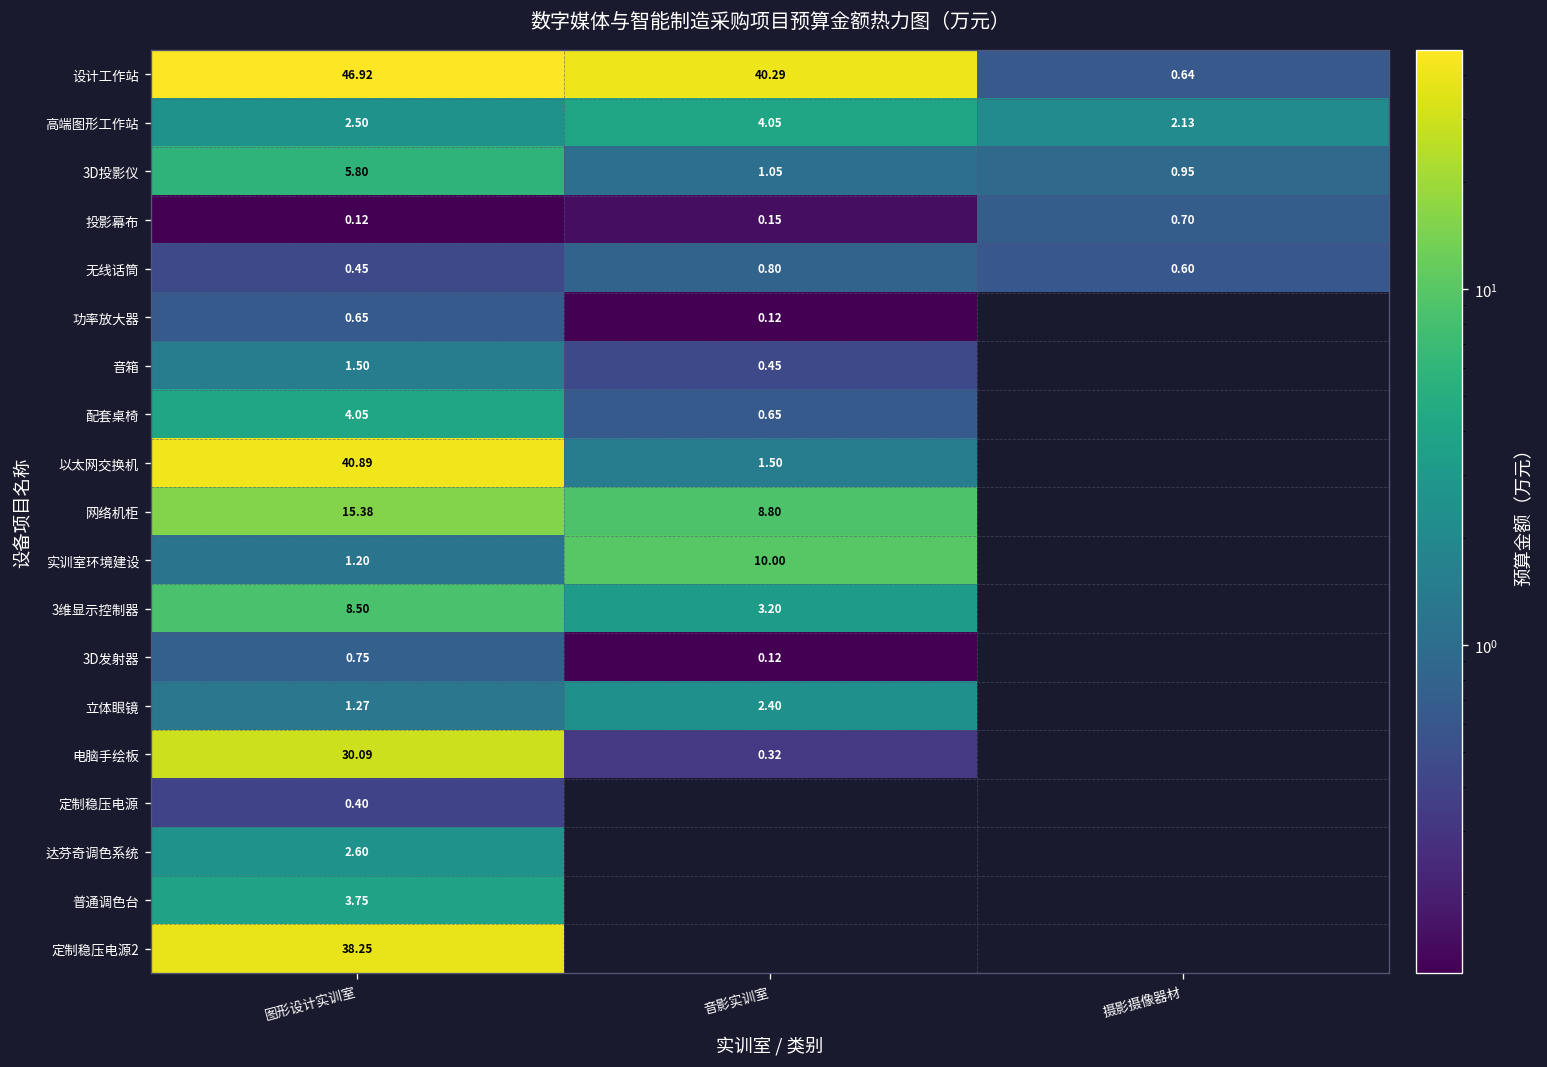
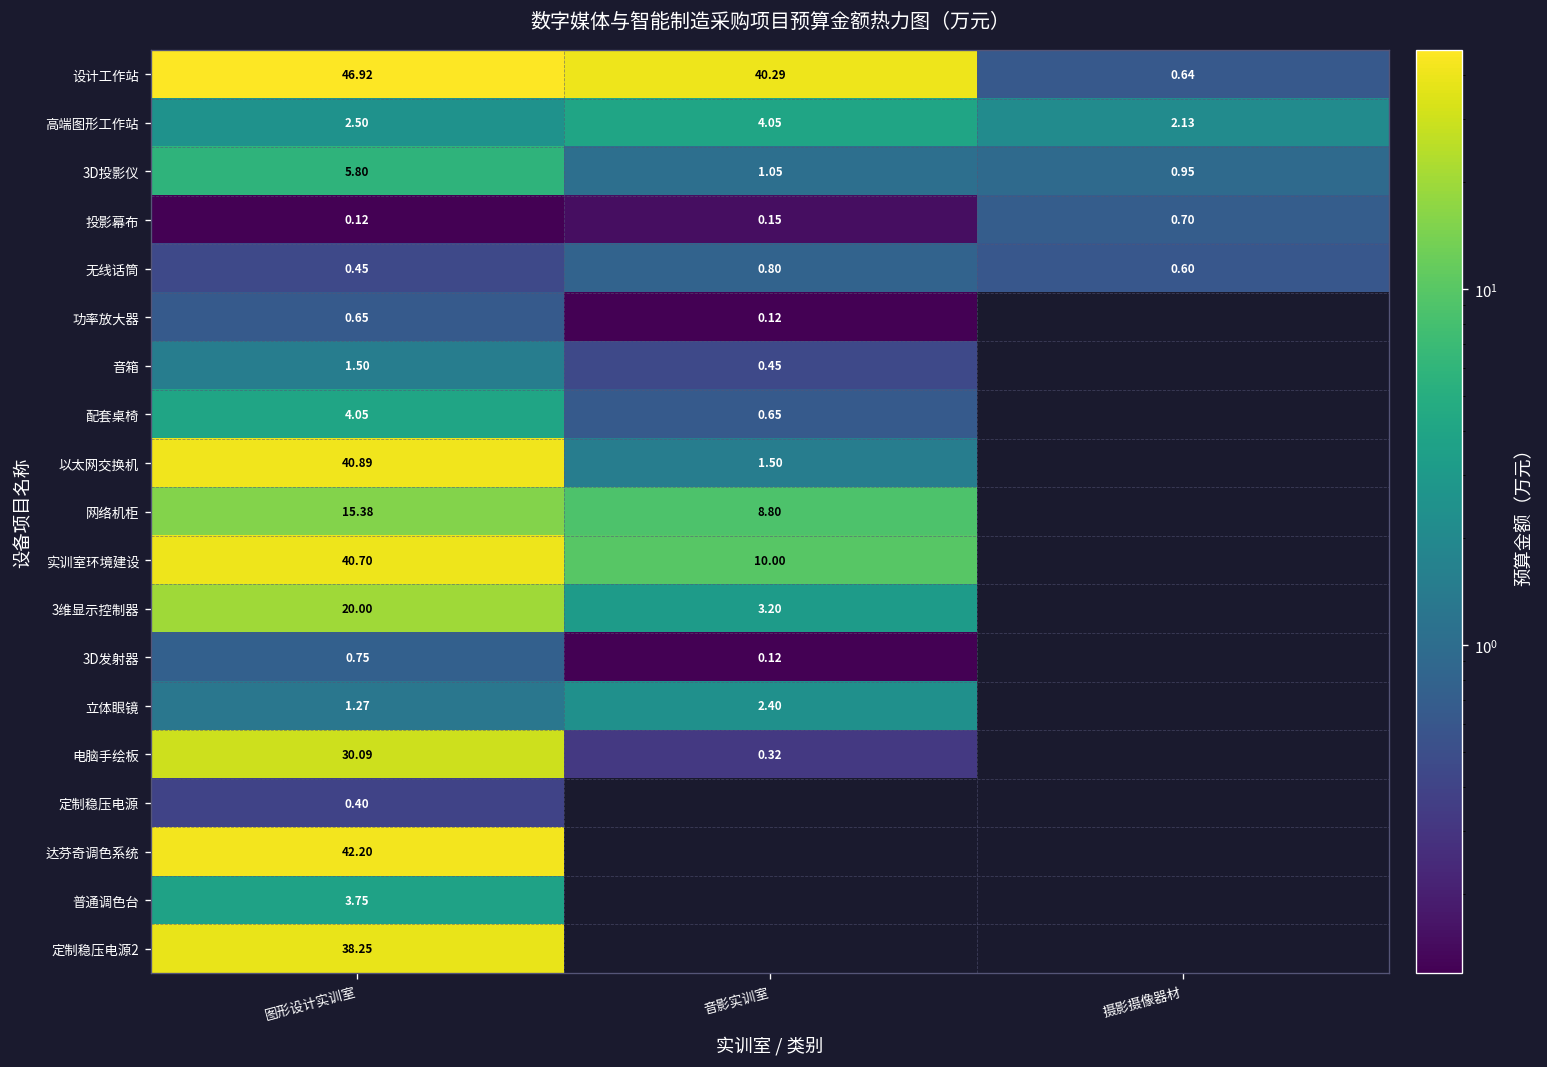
  {
    "设计工作站": {
      "图形设计实训室": 46.92,
      "音影实训室": 40.29,
      "摄影摄像器材": 0.64
    },
    "高端图形工作站": {
      "图形设计实训室": 2.50,
      "音影实训室": 4.05,
      "摄影摄像器材": 2.13
    },
    "3D投影仪": {
      "图形设计实训室": 5.80,
      "音影实训室": 1.05,
      "摄影摄像器材": 0.95
    },
    "投影幕布": {
      "图形设计实训室": 0.12,
      "音影实训室": 0.15,
      "摄影摄像器材": 0.70
    },
    "无线话筒": {
      "图形设计实训室": 0.45,
      "音影实训室": 0.80,
      "摄影摄像器材": 0.60
    },
    "功率放大器": {
      "图形设计实训室": 0.65,
      "音影实训室": 0.12
    },
    "音箱": {
      "图形设计实训室": 1.50,
      "音影实训室": 0.45
    },
    "配套桌椅": {
      "图形设计实训室": 4.05,
      "音影实训室": 0.65
    },
    "以太网交换机": {
      "图形设计实训室": 40.89,
      "音影实训室": 1.50
    },
    "网络机柜": {
      "图形设计实训室": 15.38,
      "音影实训室": 8.80
    },
    "实训室环境建设": {
-     "图形设计实训室": 1.20,
+     "图形设计实训室": 40.70,
      "音影实训室": 10.00
    },
    "3维显示控制器": {
-     "图形设计实训室": 8.50,
+     "图形设计实训室": 20.00,
      "音影实训室": 3.20
    },
    "3D发射器": {
      "图形设计实训室": 0.75,
      "音影实训室": 0.12
    },
    "立体眼镜": {
      "图形设计实训室": 1.27,
      "音影实训室": 2.40
    },
    "电脑手绘板": {
      "图形设计实训室": 30.09,
      "音影实训室": 0.32
    },
    "定制稳压电源": {
      "图形设计实训室": 0.40
    },
    "达芬奇调色系统": {
-     "图形设计实训室": 2.60
+     "图形设计实训室": 42.20
    },
    "普通调色台": {
      "图形设计实训室": 3.75
    },
    "定制稳压电源2": {
      "图形设计实训室": 38.25
    }
  }
